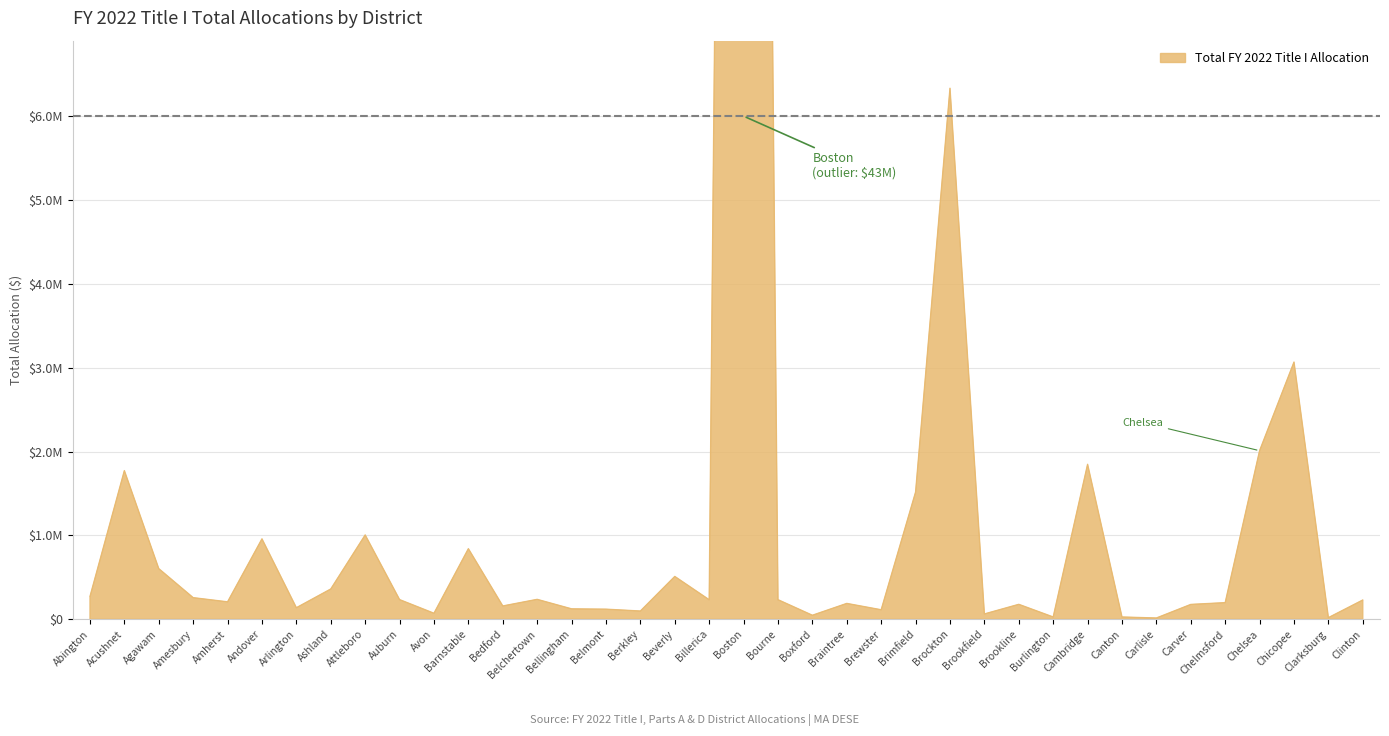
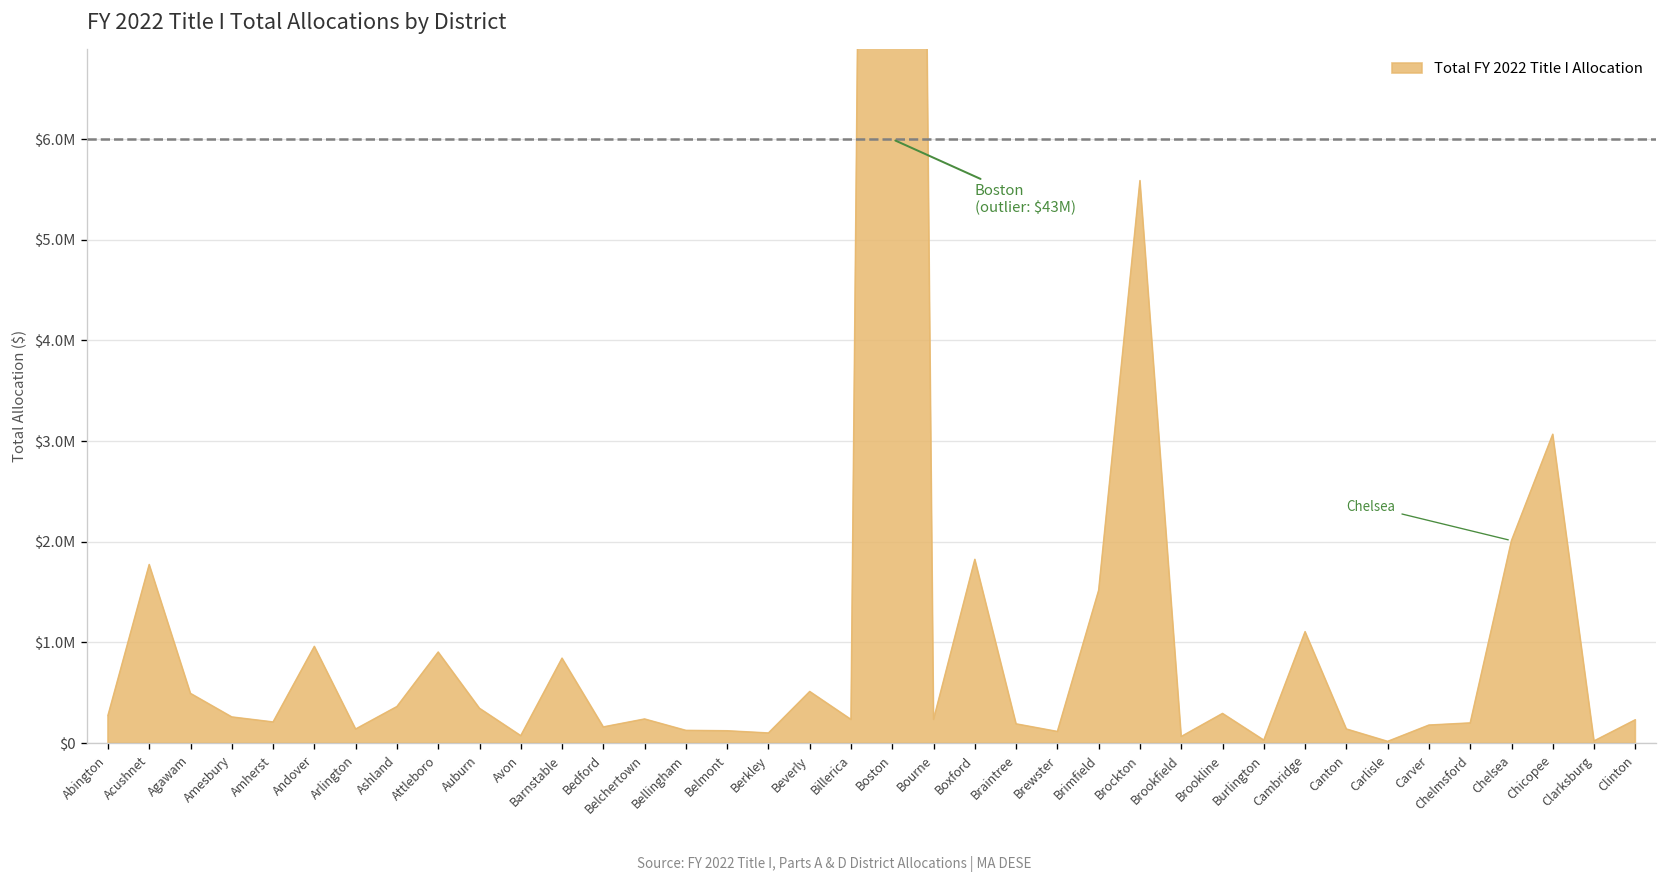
  {
    "Abington": "$300000",
    "Acushnet": "$1800000",
-   "Agawam": "$600000",
+   "Agawam": "$500000",
    "Amesbury": "$300000",
    "Amherst": "$200000",
    "Andover": "$1000000",
    "Arlington": "$100000",
    "Ashland": "$400000",
-   "Attleboro": "$1000000",
-   "Auburn": "$200000",
+   "Attleboro": "$900000",
+   "Auburn": "$300000",
    "Avon": "$100000",
    "Barnstable": "$800000",
    "Bedford": "$200000",
    "Belchertown": "$200000",
    "Bellingham": "$100000",
    "Belmont": "$100000",
    "Berkley": "$100000",
    "Beverly": "$500000",
    "Billerica": "$200000",
    "Bourne": "$200000",
-   "Boxford": "$0",
+   "Boxford": "$1800000",
    "Braintree": "$200000",
    "Brewster": "$100000",
    "Brimfield": "$1500000",
-   "Brockton": "$6300000",
+   "Brockton": "$5600000",
    "Brookfield": "$100000",
-   "Brookline": "$200000",
+   "Brookline": "$300000",
    "Burlington": "$0",
-   "Cambridge": "$1800000",
-   "Canton": "$0",
+   "Cambridge": "$1100000",
+   "Canton": "$100000",
    "Carlisle": "$0",
    "Carver": "$200000",
    "Chelmsford": "$200000",
    "Chelsea": "$2000000",
    "Chicopee": "$3100000",
    "Clarksburg": "$0",
    "Clinton": "$200000"
  }
